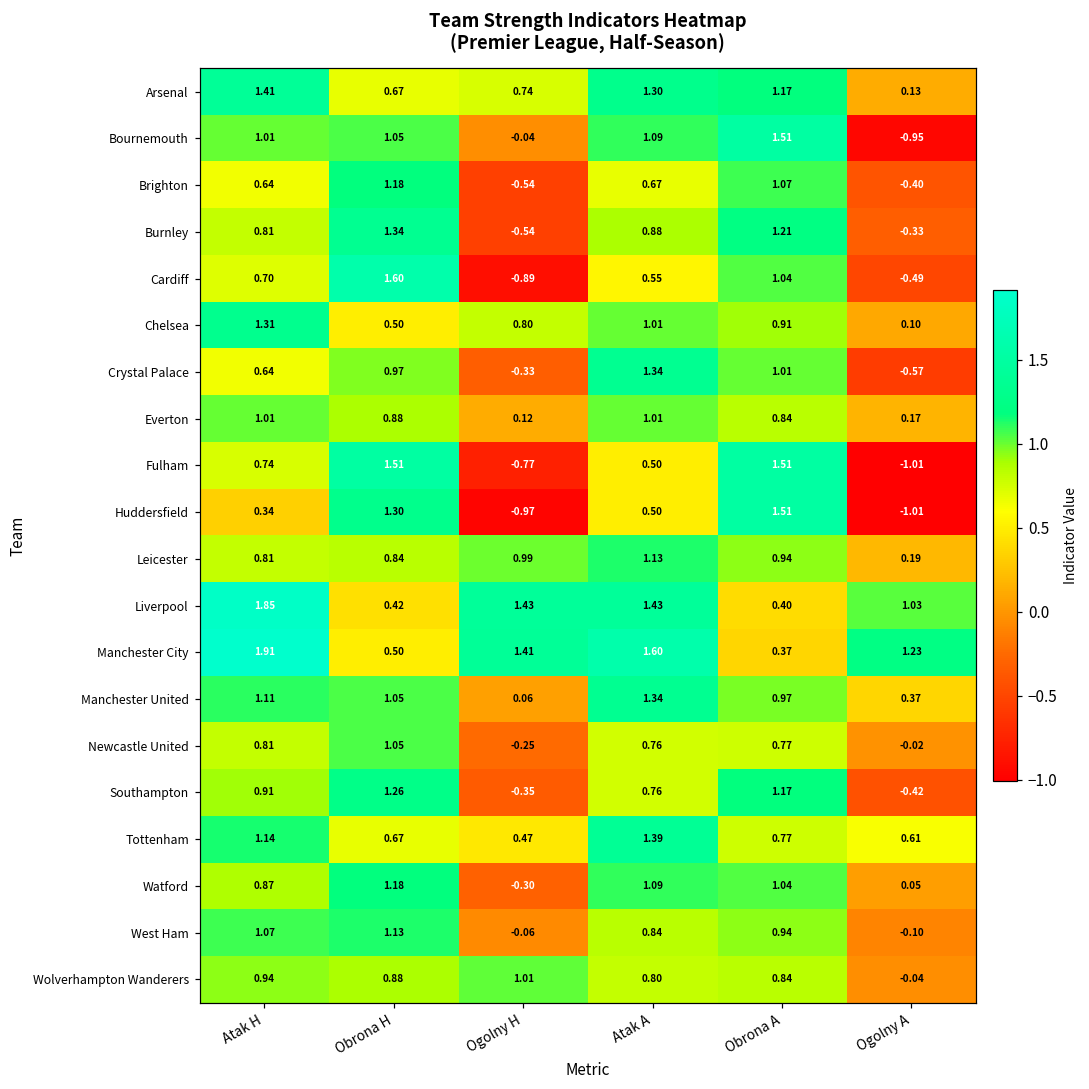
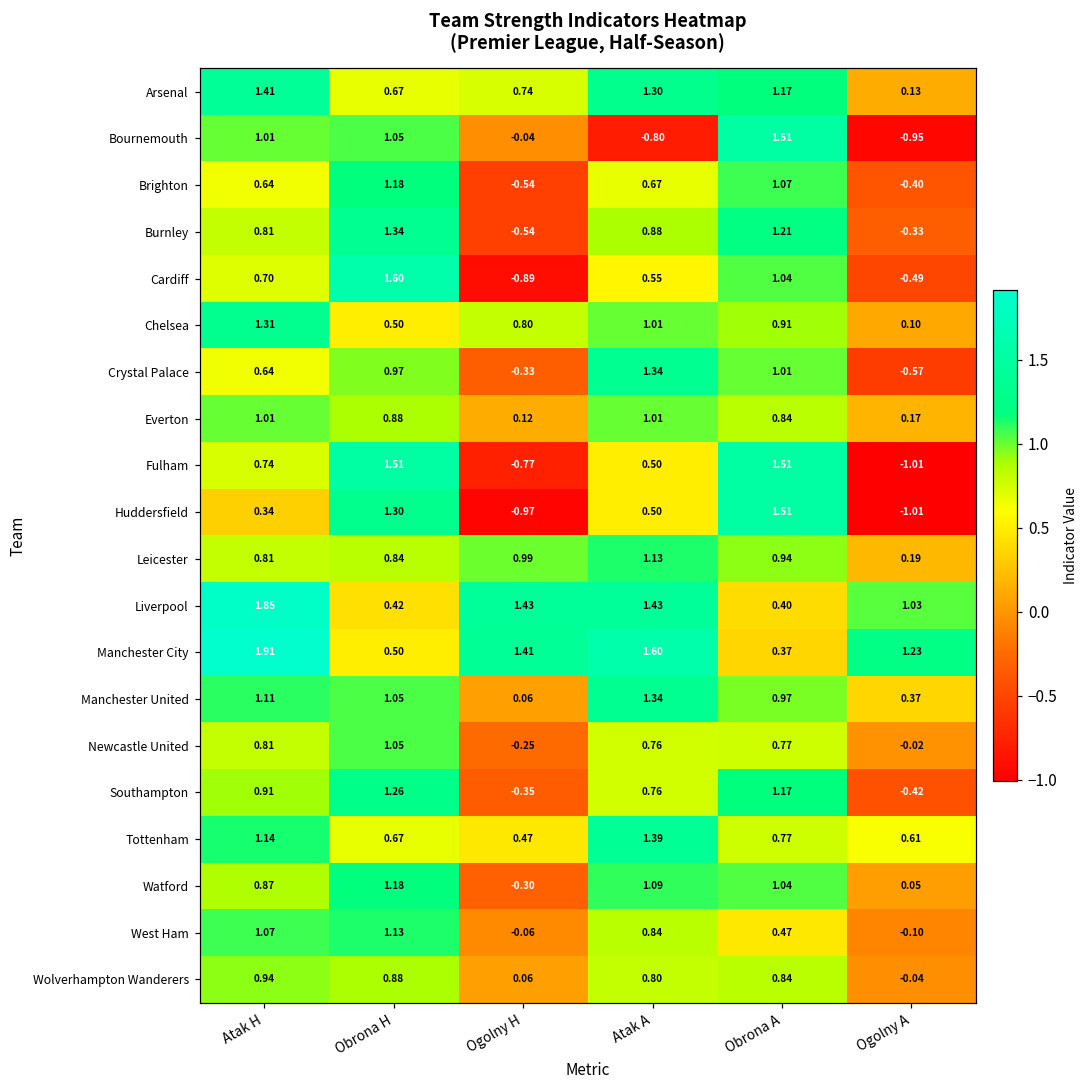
  {
    "Arsenal": {
      "Atak H": 1.41,
      "Obrona H": 0.67,
      "Ogolny H": 0.74,
      "Atak A": 1.30,
      "Obrona A": 1.17,
      "Ogolny A": 0.13
    },
    "Bournemouth": {
      "Atak H": 1.01,
      "Obrona H": 1.05,
      "Ogolny H": -0.04,
-     "Atak A": 1.09,
+     "Atak A": -0.80,
      "Obrona A": 1.51,
      "Ogolny A": -0.95
    },
    "Brighton": {
      "Atak H": 0.64,
      "Obrona H": 1.18,
      "Ogolny H": -0.54,
      "Atak A": 0.67,
      "Obrona A": 1.07,
      "Ogolny A": -0.40
    },
    "Burnley": {
      "Atak H": 0.81,
      "Obrona H": 1.34,
      "Ogolny H": -0.54,
      "Atak A": 0.88,
      "Obrona A": 1.21,
      "Ogolny A": -0.33
    },
    "Cardiff": {
      "Atak H": 0.70,
      "Obrona H": 1.60,
      "Ogolny H": -0.89,
      "Atak A": 0.55,
      "Obrona A": 1.04,
      "Ogolny A": -0.49
    },
    "Chelsea": {
      "Atak H": 1.31,
      "Obrona H": 0.50,
      "Ogolny H": 0.80,
      "Atak A": 1.01,
      "Obrona A": 0.91,
      "Ogolny A": 0.10
    },
    "Crystal Palace": {
      "Atak H": 0.64,
      "Obrona H": 0.97,
      "Ogolny H": -0.33,
      "Atak A": 1.34,
      "Obrona A": 1.01,
      "Ogolny A": -0.57
    },
    "Everton": {
      "Atak H": 1.01,
      "Obrona H": 0.88,
      "Ogolny H": 0.12,
      "Atak A": 1.01,
      "Obrona A": 0.84,
      "Ogolny A": 0.17
    },
    "Fulham": {
      "Atak H": 0.74,
      "Obrona H": 1.51,
      "Ogolny H": -0.77,
      "Atak A": 0.50,
      "Obrona A": 1.51,
      "Ogolny A": -1.01
    },
    "Huddersfield": {
      "Atak H": 0.34,
      "Obrona H": 1.30,
      "Ogolny H": -0.97,
      "Atak A": 0.50,
      "Obrona A": 1.51,
      "Ogolny A": -1.01
    },
    "Leicester": {
      "Atak H": 0.81,
      "Obrona H": 0.84,
      "Ogolny H": 0.99,
      "Atak A": 1.13,
      "Obrona A": 0.94,
      "Ogolny A": 0.19
    },
    "Liverpool": {
      "Atak H": 1.85,
      "Obrona H": 0.42,
      "Ogolny H": 1.43,
      "Atak A": 1.43,
      "Obrona A": 0.40,
      "Ogolny A": 1.03
    },
    "Manchester City": {
      "Atak H": 1.91,
      "Obrona H": 0.50,
      "Ogolny H": 1.41,
      "Atak A": 1.60,
      "Obrona A": 0.37,
      "Ogolny A": 1.23
    },
    "Manchester United": {
      "Atak H": 1.11,
      "Obrona H": 1.05,
      "Ogolny H": 0.06,
      "Atak A": 1.34,
      "Obrona A": 0.97,
      "Ogolny A": 0.37
    },
    "Newcastle United": {
      "Atak H": 0.81,
      "Obrona H": 1.05,
      "Ogolny H": -0.25,
      "Atak A": 0.76,
      "Obrona A": 0.77,
      "Ogolny A": -0.02
    },
    "Southampton": {
      "Atak H": 0.91,
      "Obrona H": 1.26,
      "Ogolny H": -0.35,
      "Atak A": 0.76,
      "Obrona A": 1.17,
      "Ogolny A": -0.42
    },
    "Tottenham": {
      "Atak H": 1.14,
      "Obrona H": 0.67,
      "Ogolny H": 0.47,
      "Atak A": 1.39,
      "Obrona A": 0.77,
      "Ogolny A": 0.61
    },
    "Watford": {
      "Atak H": 0.87,
      "Obrona H": 1.18,
      "Ogolny H": -0.30,
      "Atak A": 1.09,
      "Obrona A": 1.04,
      "Ogolny A": 0.05
    },
    "West Ham": {
      "Atak H": 1.07,
      "Obrona H": 1.13,
      "Ogolny H": -0.06,
      "Atak A": 0.84,
-     "Obrona A": 0.94,
+     "Obrona A": 0.47,
      "Ogolny A": -0.10
    },
    "Wolverhampton Wanderers": {
      "Atak H": 0.94,
      "Obrona H": 0.88,
-     "Ogolny H": 1.01,
+     "Ogolny H": 0.06,
      "Atak A": 0.80,
      "Obrona A": 0.84,
      "Ogolny A": -0.04
    }
  }
